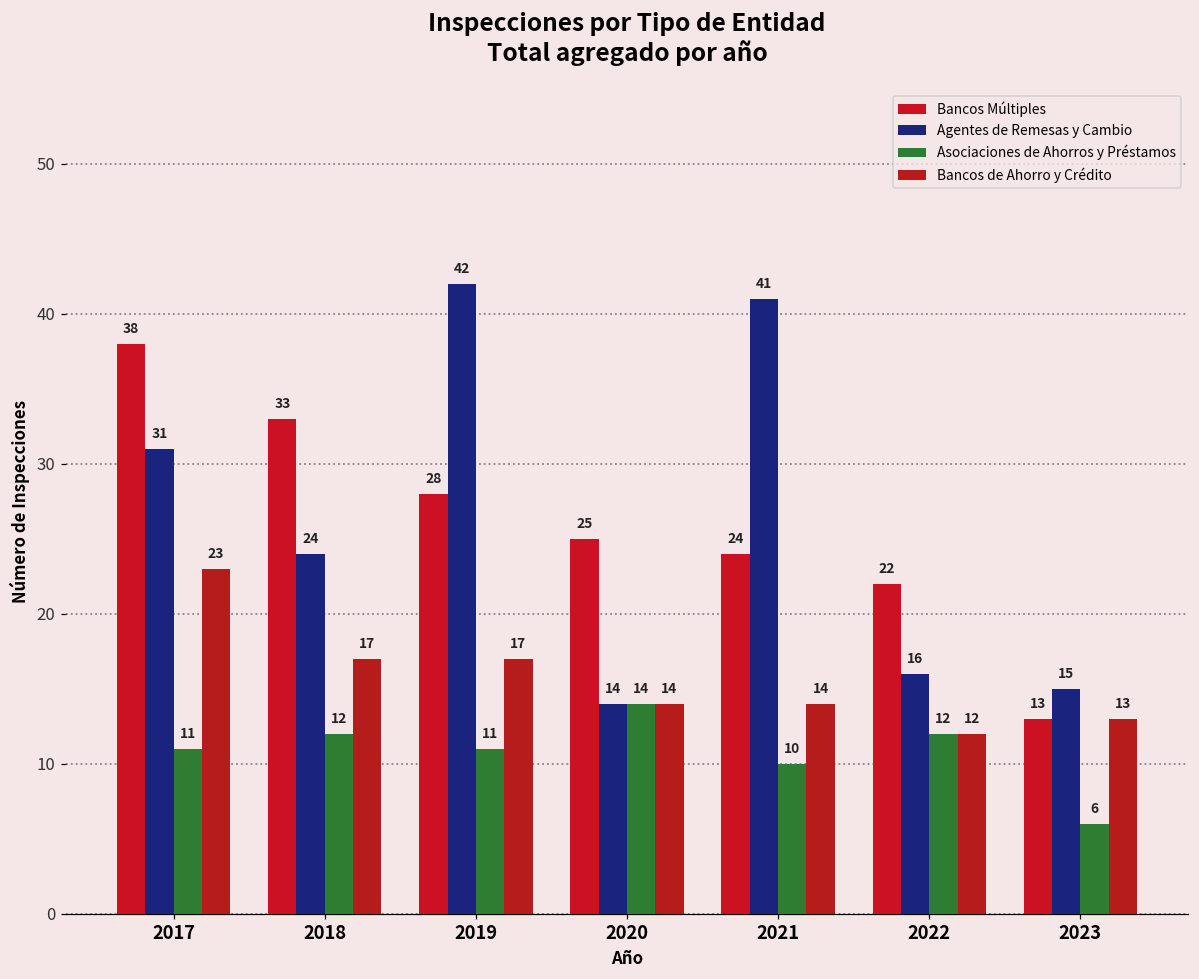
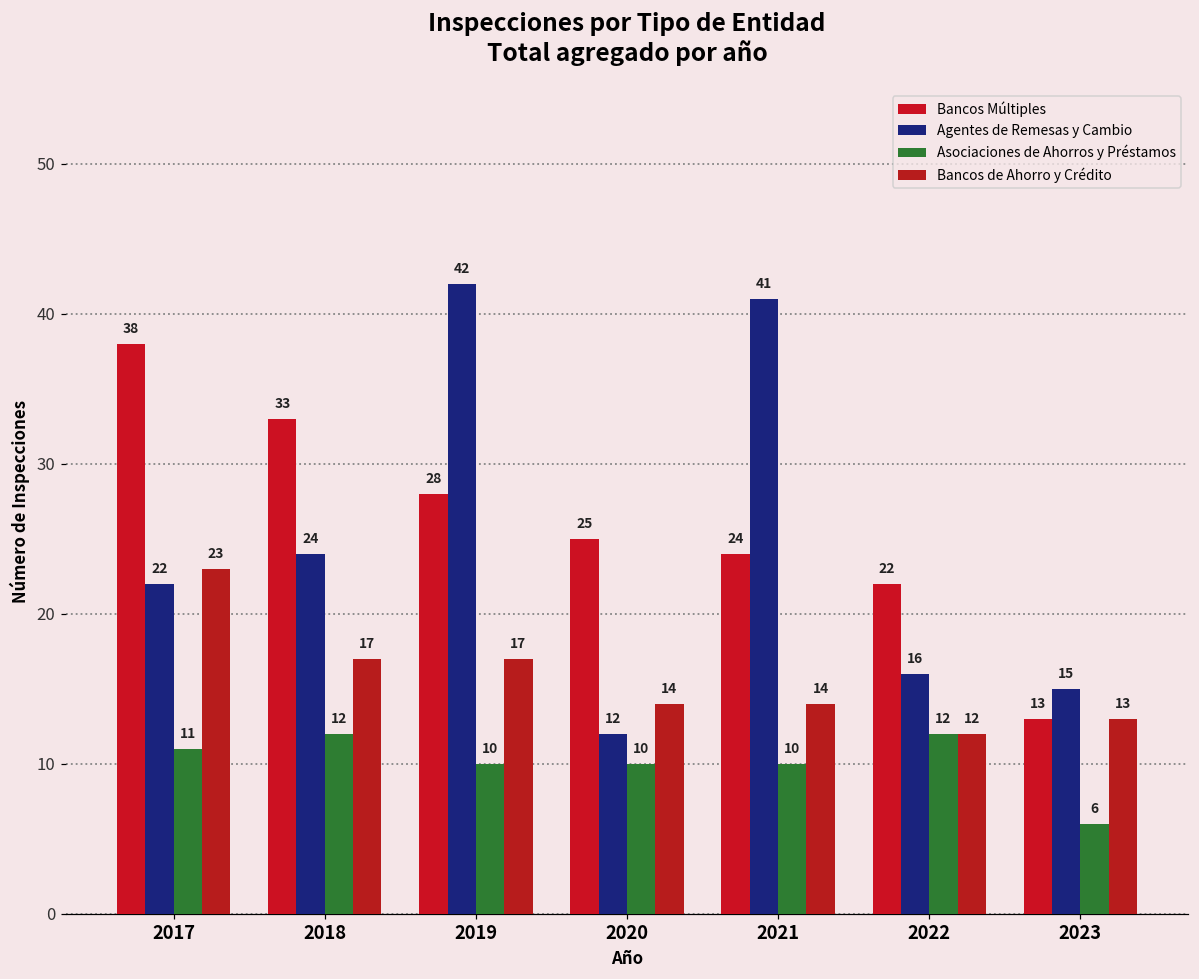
  {
    "Agentes de Remesas y Cambio": {
-     "2017": 31,
+     "2017": 22,
      "2018": 24,
      "2019": 42,
-     "2020": 14,
+     "2020": 12,
      "2021": 41,
      "2022": 16,
      "2023": 15
    },
    "Asociaciones de Ahorros y Préstamos": {
      "2017": 11,
      "2018": 12,
-     "2019": 11,
-     "2020": 14,
+     "2019": 10,
+     "2020": 10,
      "2021": 10,
      "2022": 12,
      "2023": 6
    }
  }
